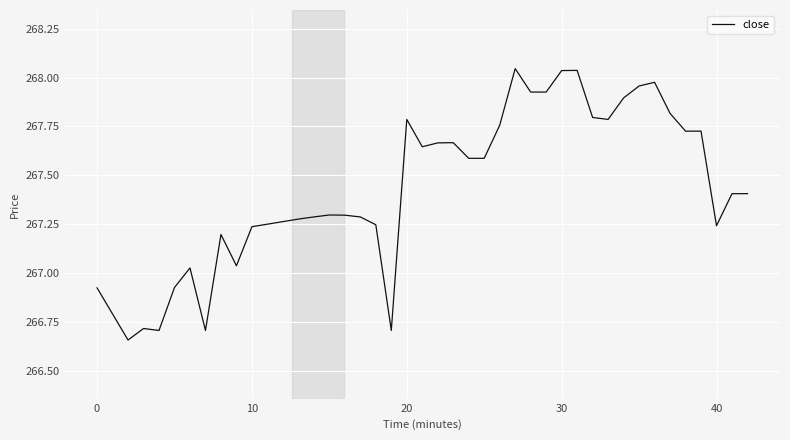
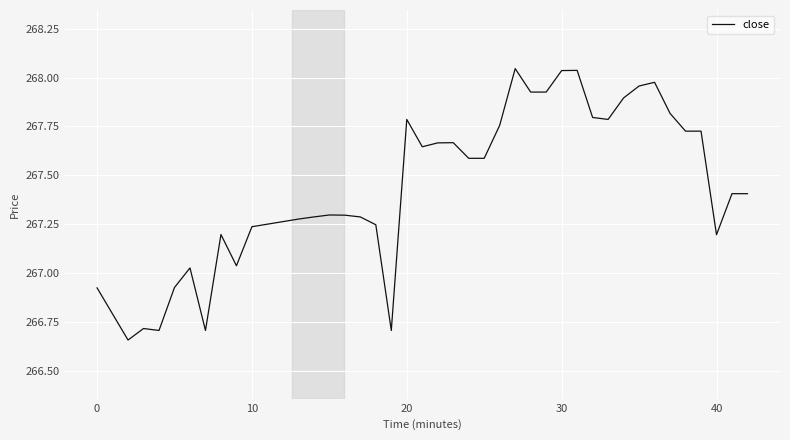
  {
    "0": 266.92,
    "10": 267.24,
    "20": 267.79,
    "30": 268.04,
-   "40": 267.24
+   "40": 267.20
  }
